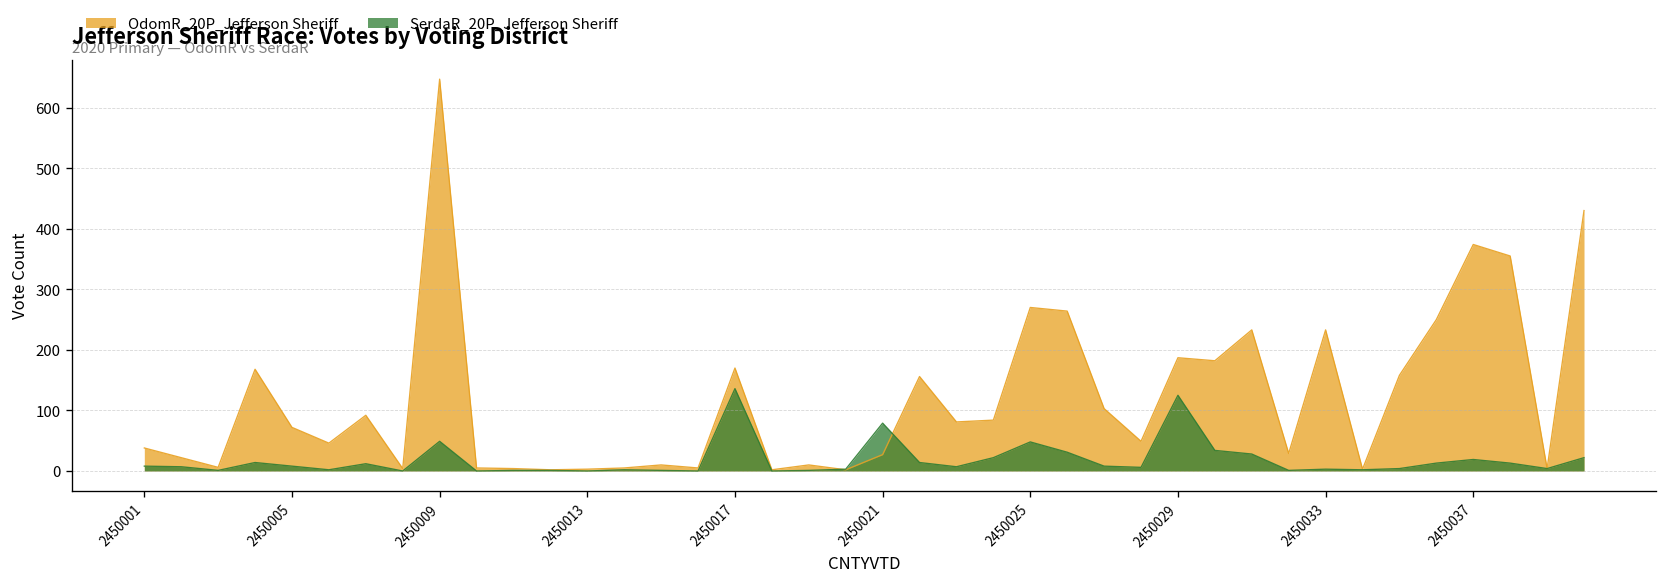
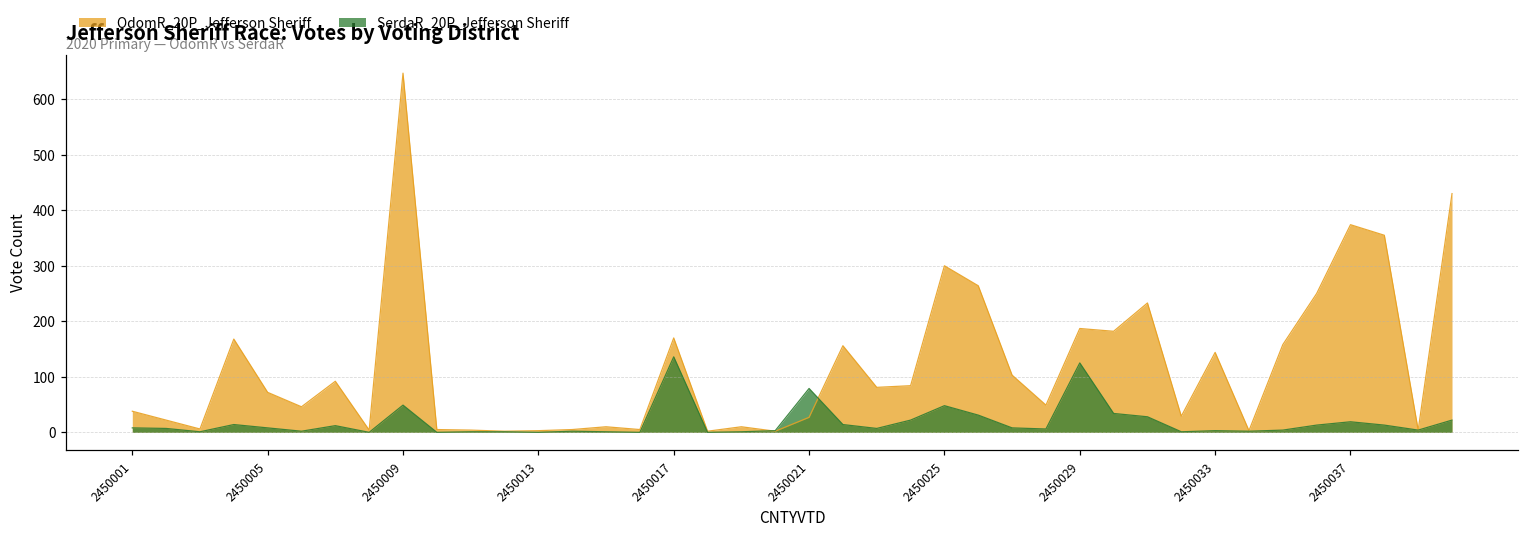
  {
    "OdomR_20P_Jefferson Sheriff": {
      "2450001": 40,
      "2450005": 70,
      "2450009": 650,
      "2450017": 170,
      "2450021": 30,
-     "2450025": 270,
+     "2450025": 300,
      "2450029": 190,
-     "2450033": 230,
+     "2450033": 140,
      "2450037": 370
    },
    "SerdaR_20P_Jefferson Sheriff": {
      "2450001": 10,
      "2450005": 10,
      "2450009": 50,
      "2450017": 140,
      "2450021": 80,
      "2450025": 50,
      "2450029": 130,
      "2450033": 0,
      "2450037": 20
    }
  }
